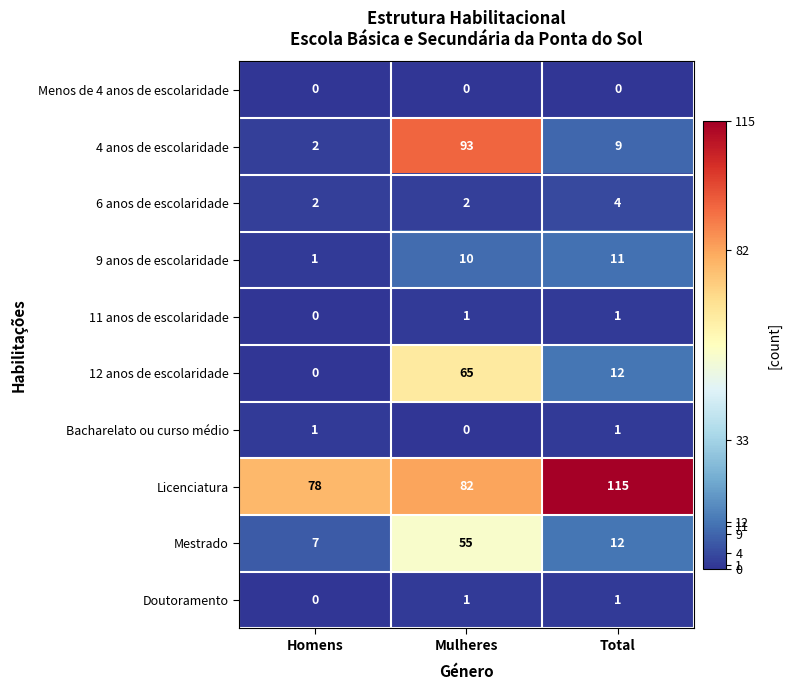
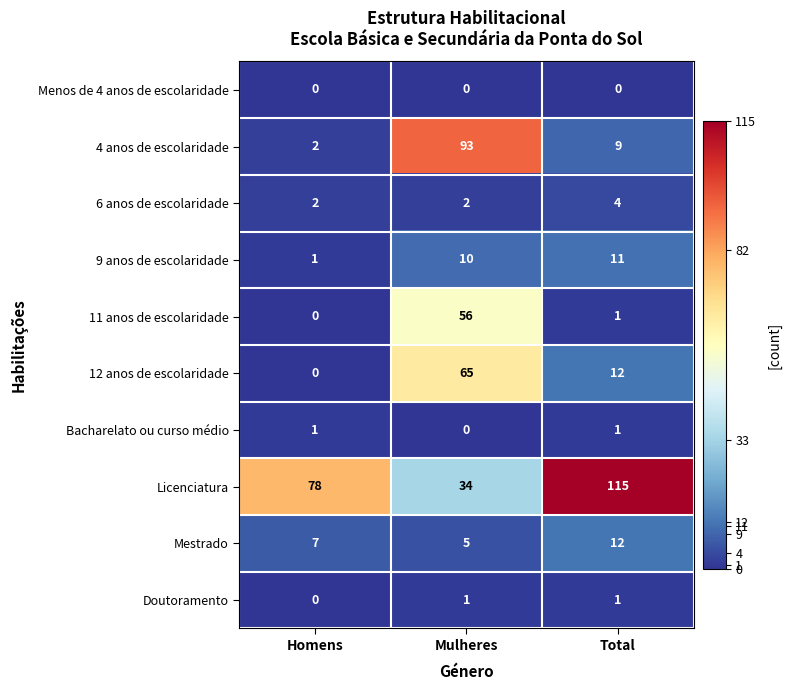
  {
    "Menos de 4 anos de escolaridade": {
      "Homens": 0,
      "Mulheres": 0,
      "Total": 0
    },
    "4 anos de escolaridade": {
      "Homens": 2,
      "Mulheres": 93,
      "Total": 9
    },
    "6 anos de escolaridade": {
      "Homens": 2,
      "Mulheres": 2,
      "Total": 4
    },
    "9 anos de escolaridade": {
      "Homens": 1,
      "Mulheres": 10,
      "Total": 11
    },
    "11 anos de escolaridade": {
      "Homens": 0,
-     "Mulheres": 1,
+     "Mulheres": 56,
      "Total": 1
    },
    "12 anos de escolaridade": {
      "Homens": 0,
      "Mulheres": 65,
      "Total": 12
    },
    "Bacharelato ou curso médio": {
      "Homens": 1,
      "Mulheres": 0,
      "Total": 1
    },
    "Licenciatura": {
      "Homens": 78,
-     "Mulheres": 82,
+     "Mulheres": 34,
      "Total": 115
    },
    "Mestrado": {
      "Homens": 7,
-     "Mulheres": 55,
+     "Mulheres": 5,
      "Total": 12
    },
    "Doutoramento": {
      "Homens": 0,
      "Mulheres": 1,
      "Total": 1
    }
  }
